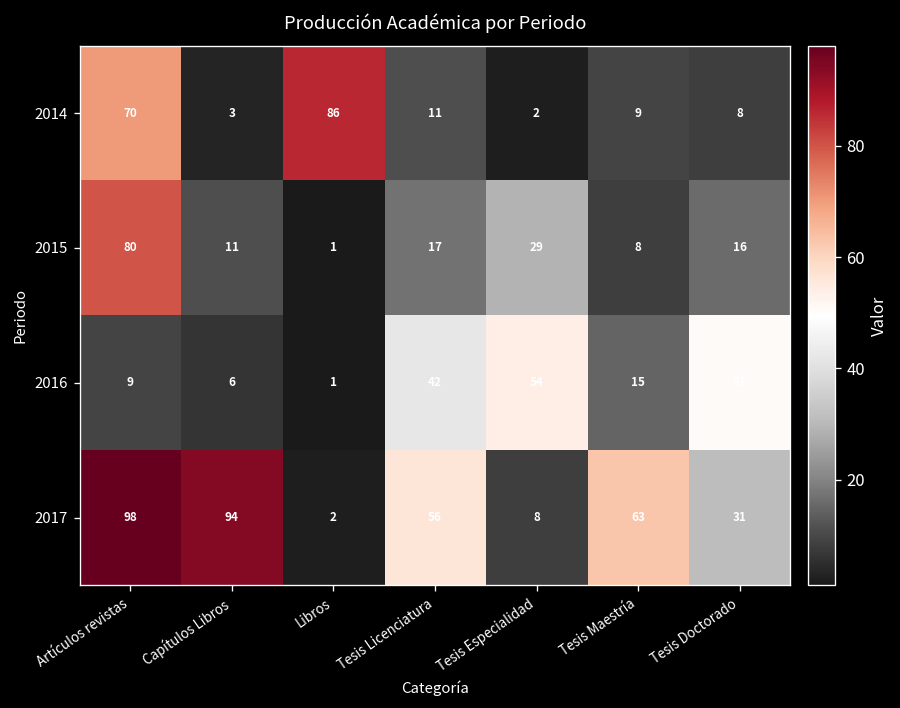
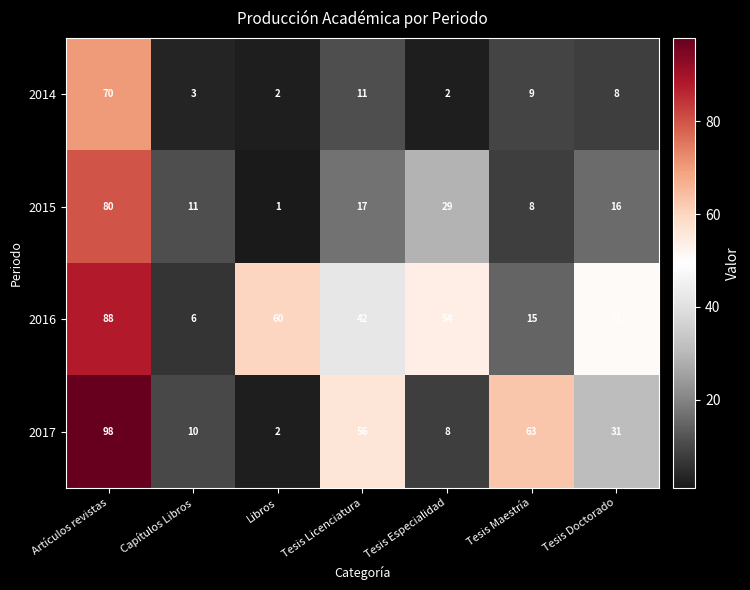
  {
    "2014": {
      "Artículos revistas": 70,
      "Capítulos Libros": 3,
-     "Libros": 86,
+     "Libros": 2,
      "Tesis Licenciatura": 11,
      "Tesis Especialidad": 2,
      "Tesis Maestría": 9,
      "Tesis Doctorado": 8
    },
    "2015": {
      "Artículos revistas": 80,
      "Capítulos Libros": 11,
      "Libros": 1,
      "Tesis Licenciatura": 17,
      "Tesis Especialidad": 29,
      "Tesis Maestría": 8,
      "Tesis Doctorado": 16
    },
    "2016": {
-     "Artículos revistas": 9,
+     "Artículos revistas": 88,
      "Capítulos Libros": 6,
-     "Libros": 1,
+     "Libros": 60,
      "Tesis Maestría": 15
    },
    "2017": {
      "Artículos revistas": 98,
-     "Capítulos Libros": 94,
+     "Capítulos Libros": 10,
      "Libros": 2,
      "Tesis Especialidad": 8,
      "Tesis Maestría": 63,
      "Tesis Doctorado": 31
    }
  }
